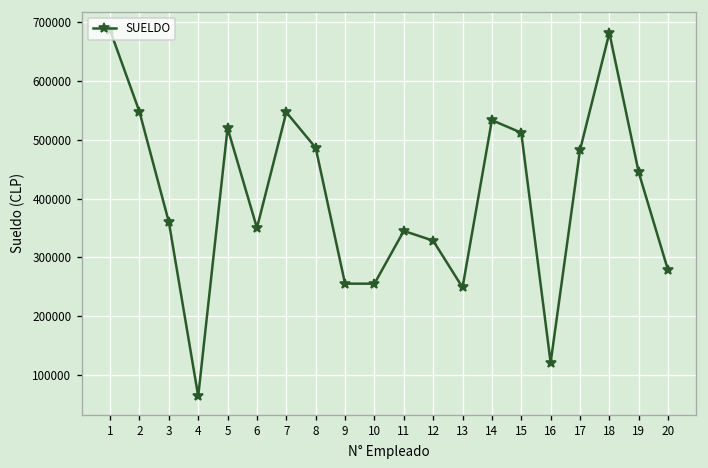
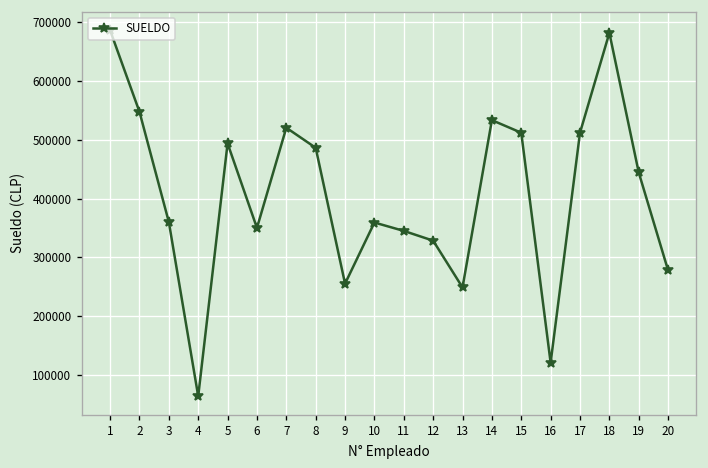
  {
    "2": 550000,
    "3": 360000,
    "4": 60000,
-   "5": 520000,
+   "5": 490000,
    "6": 350000,
-   "7": 550000,
+   "7": 520000,
    "8": 490000,
    "9": 260000,
-   "10": 260000,
+   "10": 360000,
    "11": 340000,
    "12": 330000,
    "13": 250000,
    "14": 530000,
    "15": 510000,
    "16": 120000,
-   "17": 480000,
+   "17": 510000,
    "18": 680000,
    "19": 440000,
    "20": 280000
  }
